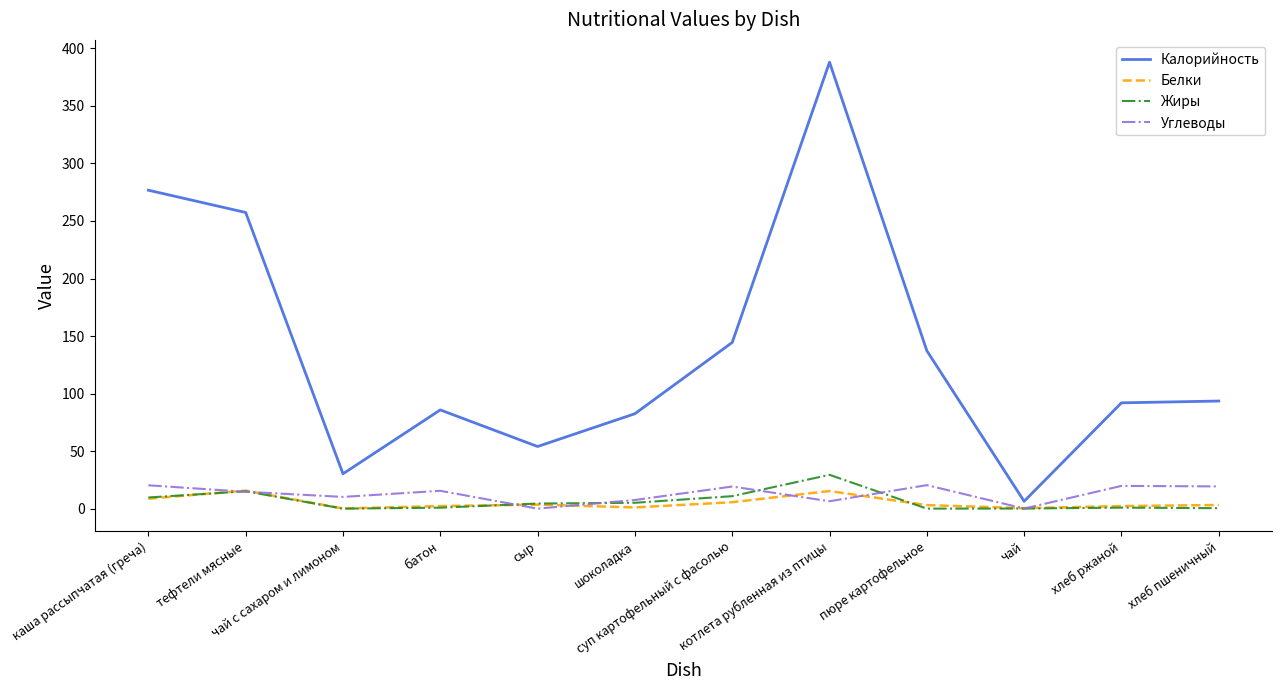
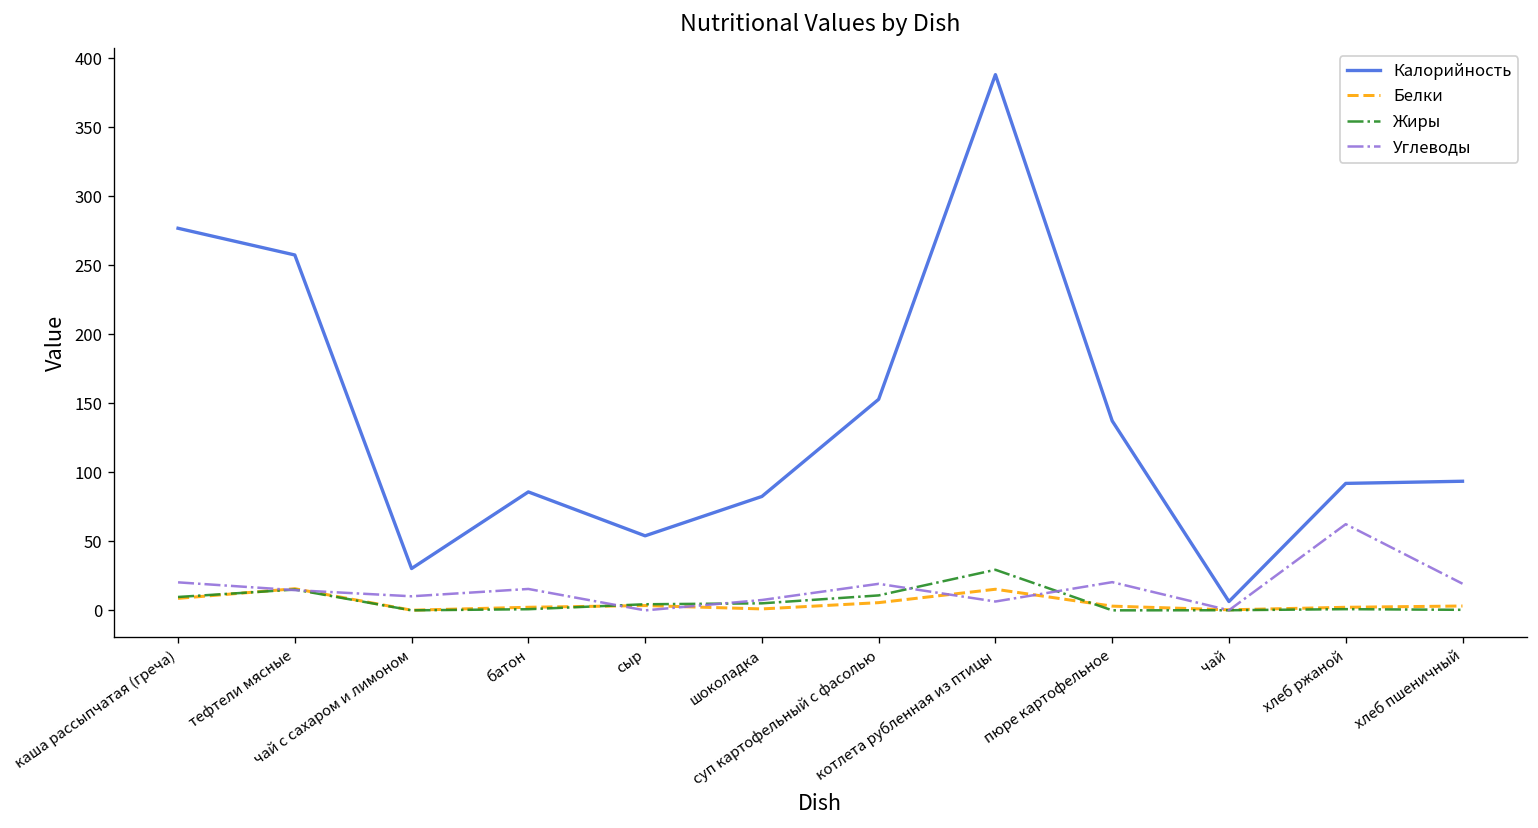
  {
    "Калорийность": {
      "каша рассыпчатая (греча)": 277,
      "тефтели мясные": 257,
      "чай с сахаром и лимоном": 30,
      "батон": 86,
      "сыр": 54,
      "шоколадка": 83,
-     "суп картофельный с фасолью": 144,
+     "суп картофельный с фасолью": 153,
      "котлета рубленная из птицы": 388,
      "пюре картофельное": 137,
      "чай": 6,
      "хлеб ржаной": 92,
      "хлеб пшеничный": 94
    },
    "Белки": {
      "шоколадка": 1,
      "суп картофельный с фасолью": 6,
      "котлета рубленная из птицы": 15,
      "пюре картофельное": 3,
      "хлеб пшеничный": 3
    },
    "Жиры": {
      "шоколадка": 5,
      "суп картофельный с фасолью": 11,
      "котлета рубленная из птицы": 29,
      "пюре картофельное": 0,
      "хлеб пшеничный": 0
    },
    "Углеводы": {
      "каша рассыпчатая (греча)": 20,
      "чай с сахаром и лимоном": 10,
      "батон": 16,
      "сыр": 0,
      "шоколадка": 8,
      "суп картофельный с фасолью": 19,
      "котлета рубленная из птицы": 6,
      "пюре картофельное": 20,
-     "хлеб ржаной": 20,
+     "хлеб ржаной": 62,
      "хлеб пшеничный": 19
    }
  }
